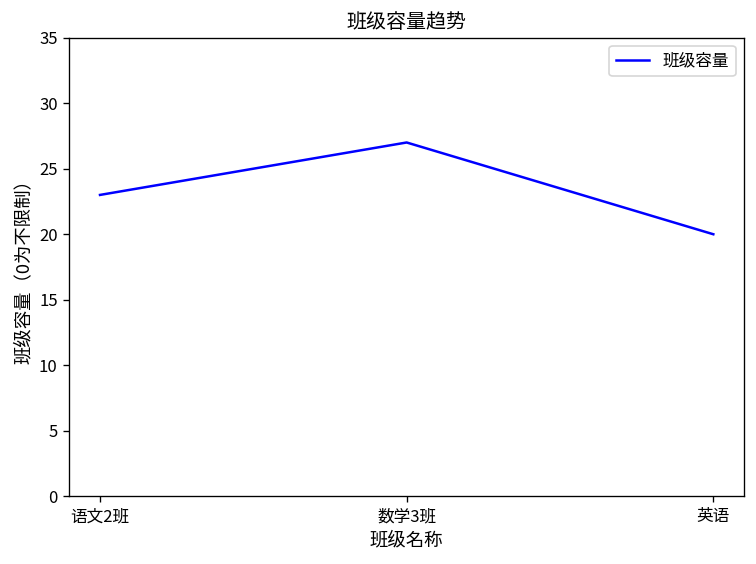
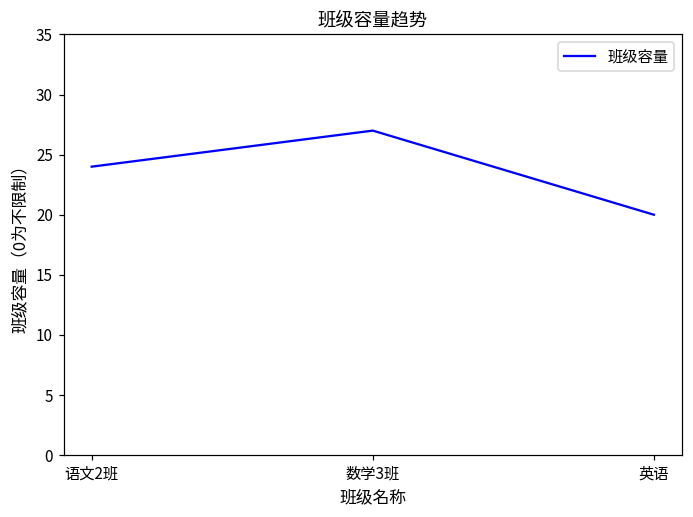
  {
-   "语文2班": 23,
+   "语文2班": 24,
    "数学3班": 27,
    "英语": 20
  }
